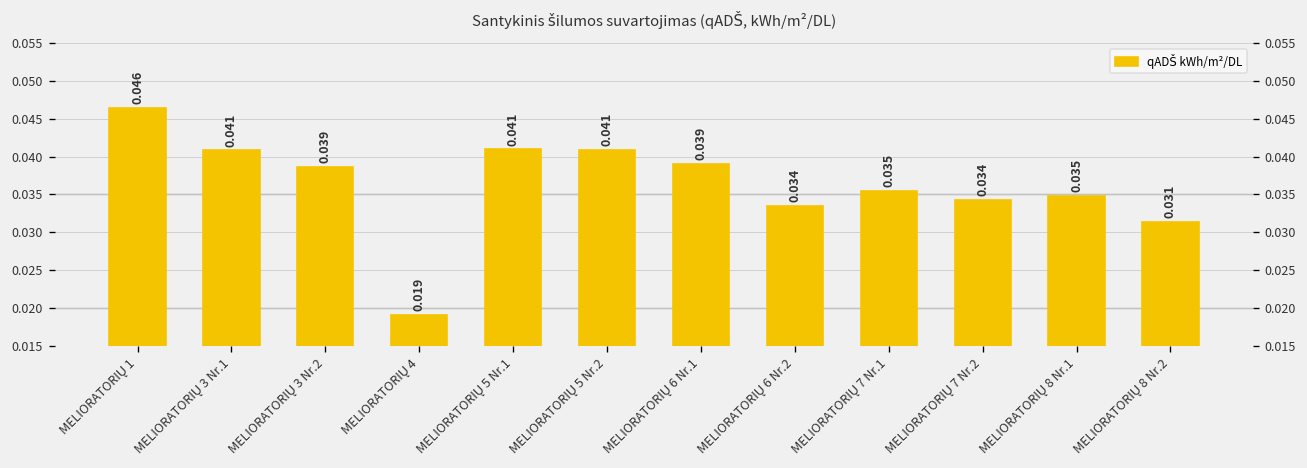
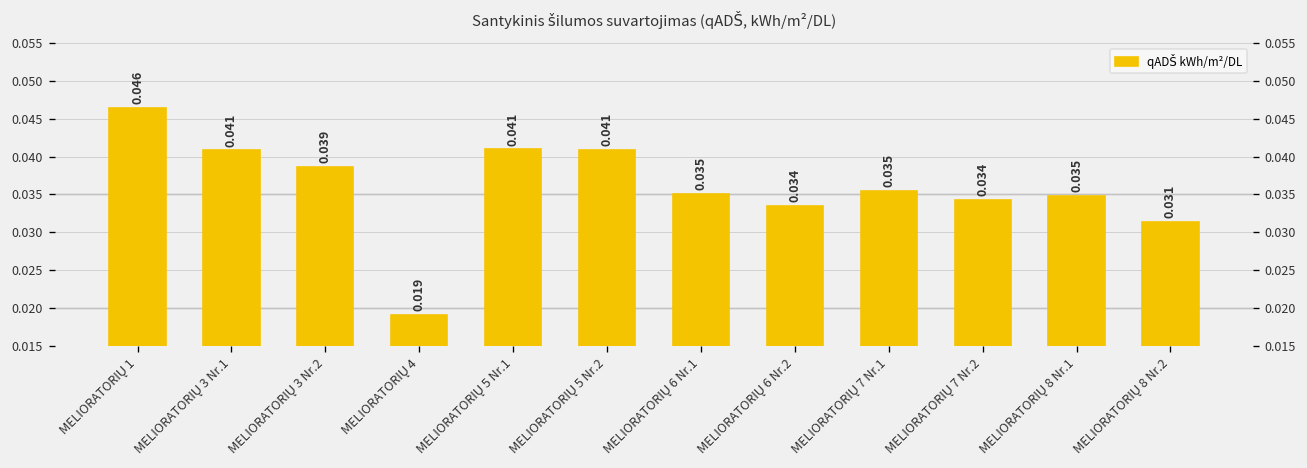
  {
    "MELIORATORIŲ 1": 0.046,
    "MELIORATORIŲ 3 Nr.1": 0.041,
    "MELIORATORIŲ 3 Nr.2": 0.039,
    "MELIORATORIŲ 4": 0.019,
    "MELIORATORIŲ 5 Nr.1": 0.041,
    "MELIORATORIŲ 5 Nr.2": 0.041,
-   "MELIORATORIŲ 6 Nr.1": 0.039,
+   "MELIORATORIŲ 6 Nr.1": 0.035,
    "MELIORATORIŲ 6 Nr.2": 0.034,
    "MELIORATORIŲ 7 Nr.1": 0.035,
    "MELIORATORIŲ 7 Nr.2": 0.034,
    "MELIORATORIŲ 8 Nr.1": 0.035,
    "MELIORATORIŲ 8 Nr.2": 0.031
  }
